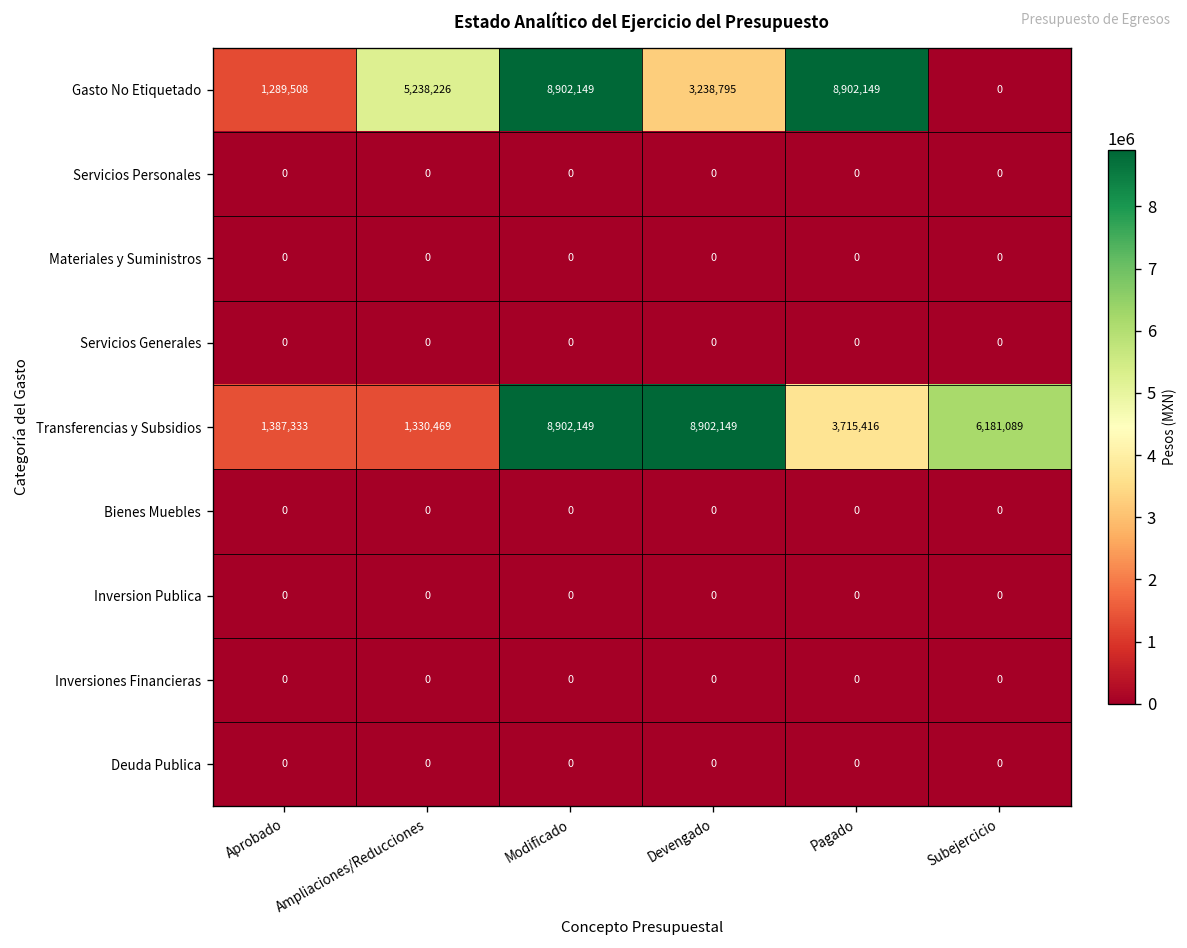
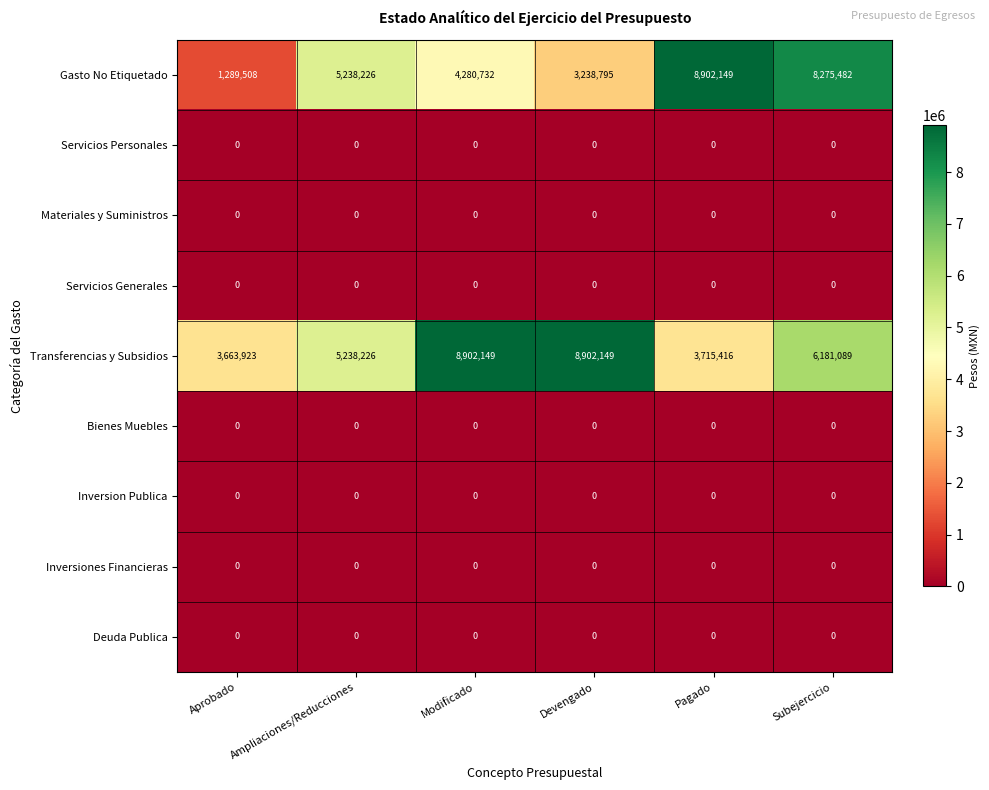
  {
    "Gasto No Etiquetado": {
      "Aprobado": "1,289,508",
      "Ampliaciones/Reducciones": "5,238,226",
-     "Modificado": "8,902,149",
+     "Modificado": "4,280,732",
      "Devengado": "3,238,795",
      "Pagado": "8,902,149",
-     "Subejercicio": "0"
+     "Subejercicio": "8,275,482"
    },
    "Servicios Personales": {
      "Aprobado": "0",
      "Ampliaciones/Reducciones": "0",
      "Modificado": "0",
      "Devengado": "0",
      "Pagado": "0",
      "Subejercicio": "0"
    },
    "Materiales y Suministros": {
      "Aprobado": "0",
      "Ampliaciones/Reducciones": "0",
      "Modificado": "0",
      "Devengado": "0",
      "Pagado": "0",
      "Subejercicio": "0"
    },
    "Servicios Generales": {
      "Aprobado": "0",
      "Ampliaciones/Reducciones": "0",
      "Modificado": "0",
      "Devengado": "0",
      "Pagado": "0",
      "Subejercicio": "0"
    },
    "Transferencias y Subsidios": {
-     "Aprobado": "1,387,333",
-     "Ampliaciones/Reducciones": "1,330,469",
+     "Aprobado": "3,663,923",
+     "Ampliaciones/Reducciones": "5,238,226",
      "Modificado": "8,902,149",
      "Devengado": "8,902,149",
      "Pagado": "3,715,416",
      "Subejercicio": "6,181,089"
    },
    "Bienes Muebles": {
      "Aprobado": "0",
      "Ampliaciones/Reducciones": "0",
      "Modificado": "0",
      "Devengado": "0",
      "Pagado": "0",
      "Subejercicio": "0"
    },
    "Inversion Publica": {
      "Aprobado": "0",
      "Ampliaciones/Reducciones": "0",
      "Modificado": "0",
      "Devengado": "0",
      "Pagado": "0",
      "Subejercicio": "0"
    },
    "Inversiones Financieras": {
      "Aprobado": "0",
      "Ampliaciones/Reducciones": "0",
      "Modificado": "0",
      "Devengado": "0",
      "Pagado": "0",
      "Subejercicio": "0"
    },
    "Deuda Publica": {
      "Aprobado": "0",
      "Ampliaciones/Reducciones": "0",
      "Modificado": "0",
      "Devengado": "0",
      "Pagado": "0",
      "Subejercicio": "0"
    }
  }
